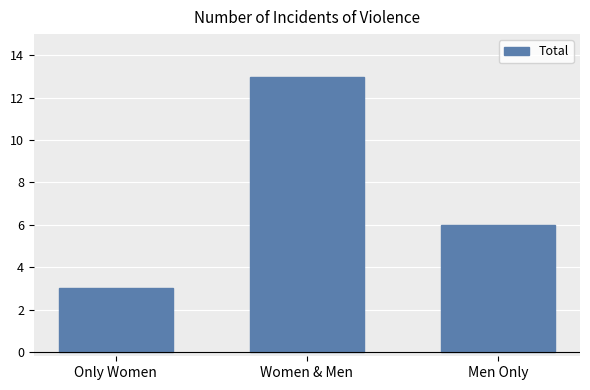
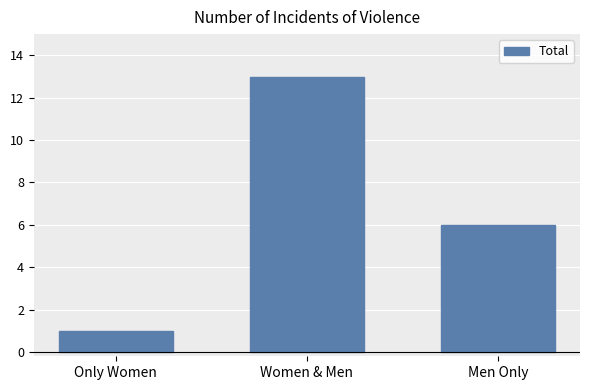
  {
-   "Only Women": 3,
+   "Only Women": 1,
    "Women & Men": 13,
    "Men Only": 6
  }
